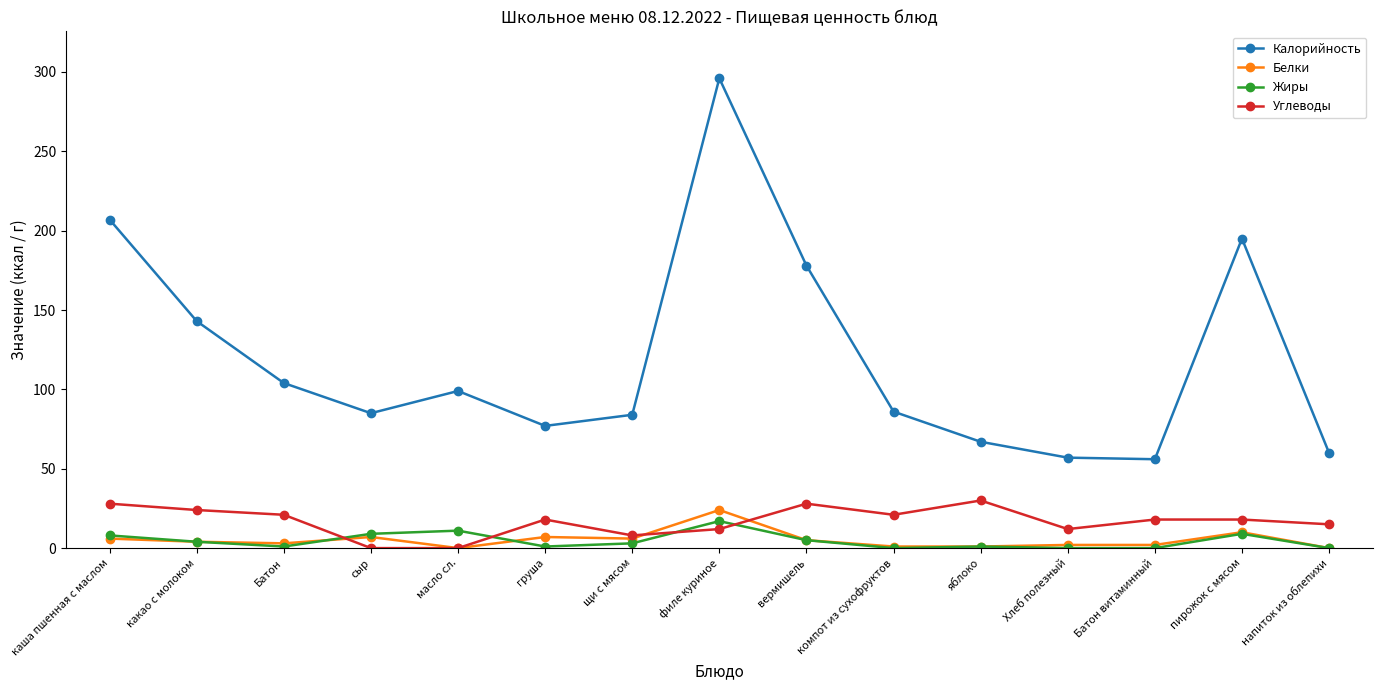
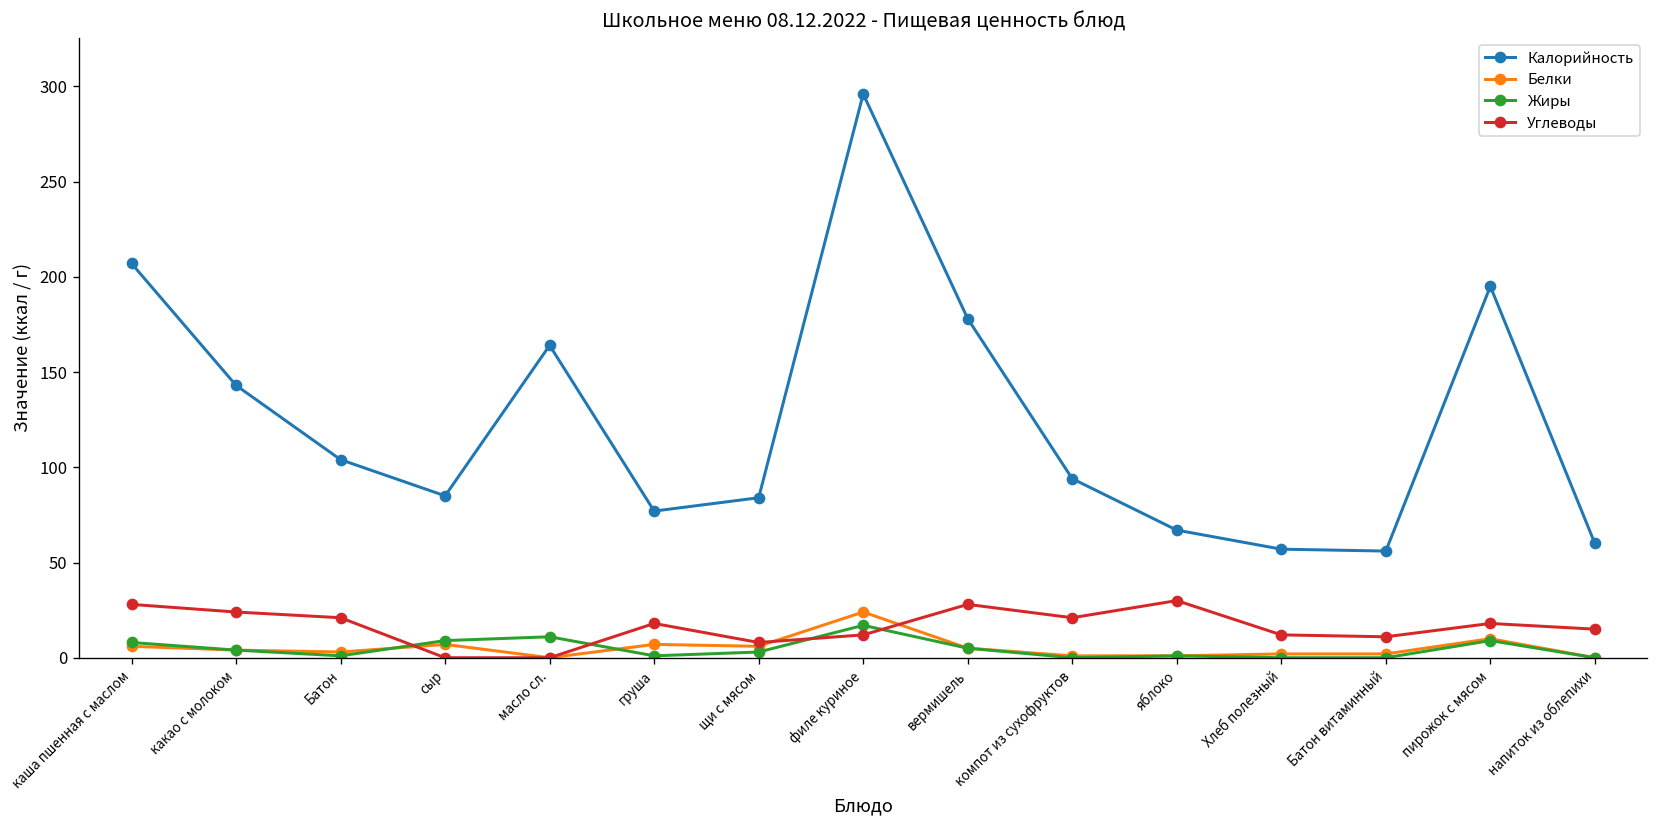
  {
    "Калорийность": {
      "каша пшенная с маслом": 207,
      "какао с молоком": 143,
      "Батон": 104,
      "сыр": 85,
-     "масло сл.": 99,
+     "масло сл.": 164,
      "груша": 77,
      "щи с мясом": 84,
      "филе куриное": 296,
      "вермишель": 178,
-     "компот из сухофруктов": 86,
+     "компот из сухофруктов": 94,
      "яблоко": 67,
      "Хлеб полезный": 57,
      "Батон витаминный": 56,
      "пирожок с мясом": 195,
      "напиток из облепихи": 60
    },
    "Белки": {
      "каша пшенная с маслом": 6,
      "Батон": 3,
      "сыр": 7,
      "груша": 7,
      "щи с мясом": 6,
      "филе куриное": 24,
      "Хлеб полезный": 2,
      "Батон витаминный": 2
    },
    "Жиры": {
      "каша пшенная с маслом": 8,
      "Батон": 1,
      "сыр": 9,
      "масло сл.": 11,
      "груша": 1,
      "щи с мясом": 3,
      "филе куриное": 17,
      "Хлеб полезный": 0,
      "Батон витаминный": 0
    },
    "Углеводы": {
      "каша пшенная с маслом": 28,
      "какао с молоком": 24,
      "Батон": 21,
      "сыр": 0,
      "груша": 18,
      "щи с мясом": 8,
      "филе куриное": 12,
      "вермишель": 28,
      "компот из сухофруктов": 21,
      "яблоко": 30,
      "Хлеб полезный": 12,
-     "Батон витаминный": 18,
+     "Батон витаминный": 11,
      "пирожок с мясом": 18,
      "напиток из облепихи": 15
    }
  }
